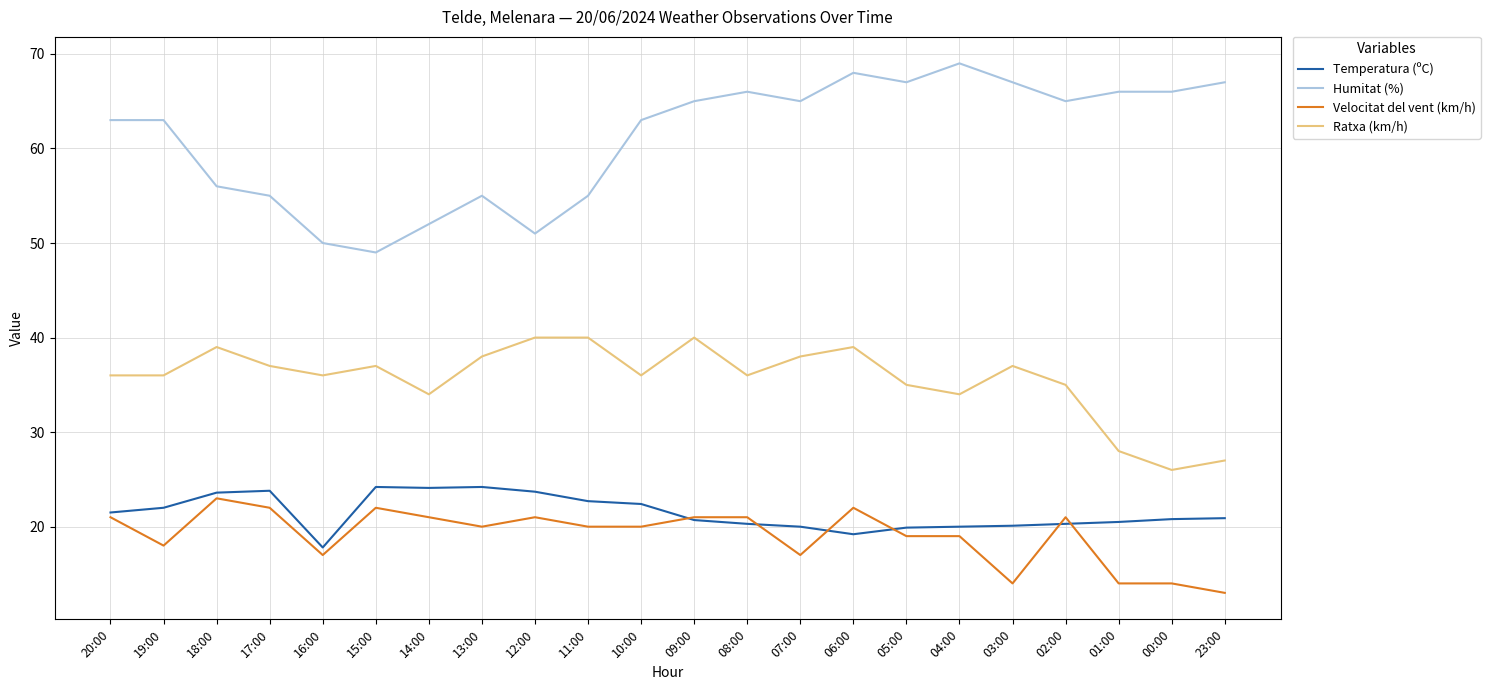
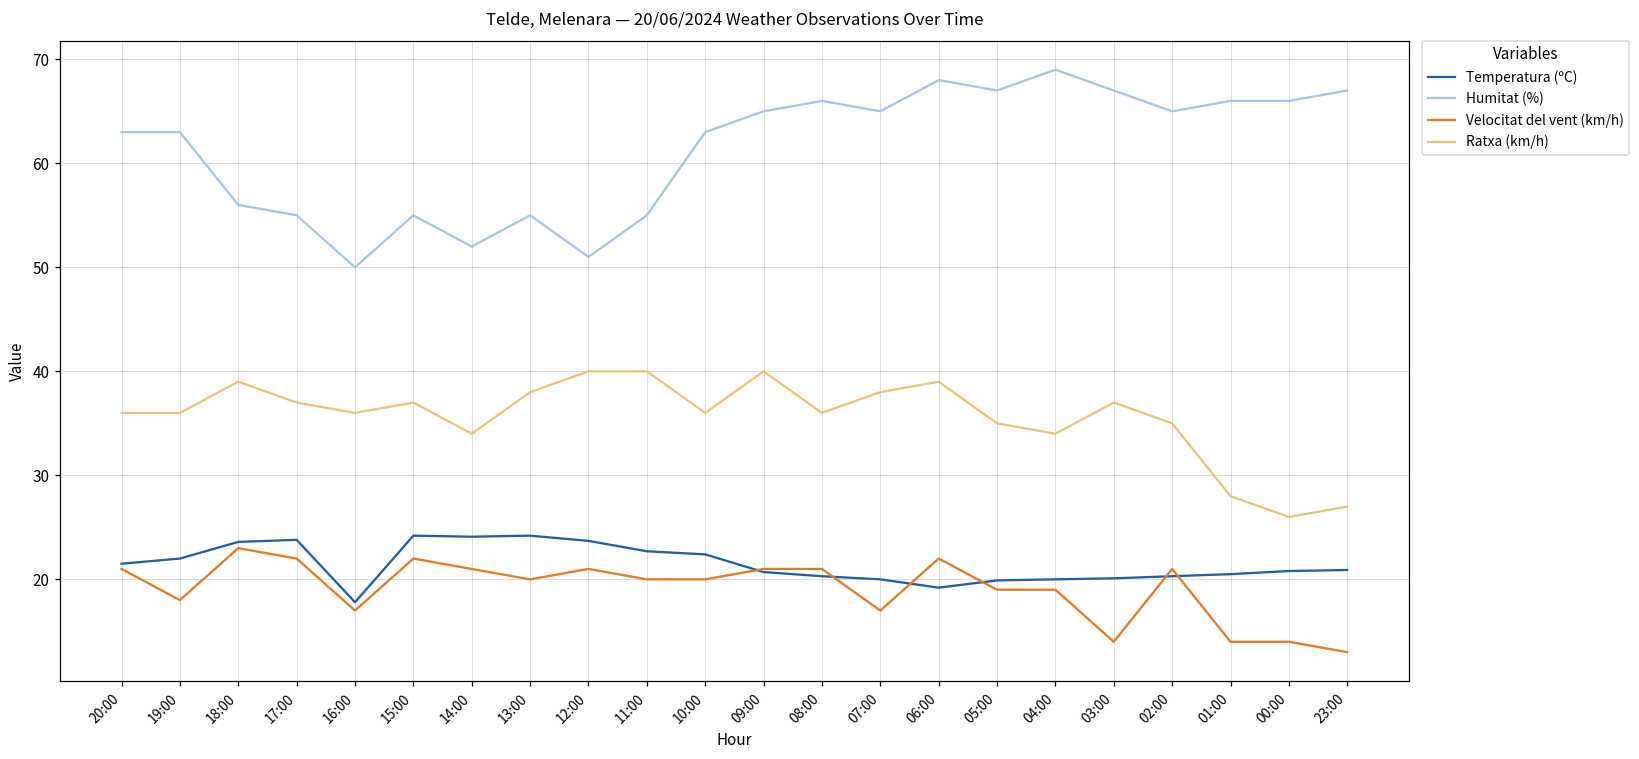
  {
    "Temperatura (ºC)": {
      "20:00": 22,
      "19:00": 22,
      "18:00": 24,
      "17:00": 24,
      "16:00": 18,
      "15:00": 24,
      "14:00": 24,
      "13:00": 24,
      "12:00": 24,
      "11:00": 23,
      "10:00": 22,
      "09:00": 21,
      "08:00": 20,
      "07:00": 20,
      "06:00": 19,
      "05:00": 20,
      "04:00": 20,
      "03:00": 20,
      "02:00": 20,
      "01:00": 21,
      "00:00": 21,
      "23:00": 21
    },
    "Humitat (%)": {
      "20:00": 63,
      "19:00": 63,
      "18:00": 56,
      "17:00": 55,
      "16:00": 50,
-     "15:00": 49,
+     "15:00": 55,
      "14:00": 52,
      "13:00": 55,
      "12:00": 51,
      "11:00": 55,
      "10:00": 63,
      "09:00": 65,
      "08:00": 66,
      "07:00": 65,
      "06:00": 68,
      "05:00": 67,
      "04:00": 69,
      "03:00": 67,
      "02:00": 65,
      "01:00": 66,
      "00:00": 66,
      "23:00": 67
    },
    "Velocitat del vent (km/h)": {
      "20:00": 21,
      "19:00": 18,
      "18:00": 23,
      "17:00": 22,
      "16:00": 17,
      "15:00": 22,
      "14:00": 21,
      "13:00": 20,
      "12:00": 21,
      "11:00": 20,
      "10:00": 20,
      "09:00": 21,
      "08:00": 21,
      "07:00": 17,
      "06:00": 22,
      "05:00": 19,
      "04:00": 19,
      "03:00": 14,
      "02:00": 21,
      "01:00": 14,
      "00:00": 14,
      "23:00": 13
    },
    "Ratxa (km/h)": {
      "20:00": 36,
      "19:00": 36,
      "18:00": 39,
      "17:00": 37,
      "16:00": 36,
      "15:00": 37,
      "14:00": 34,
      "13:00": 38,
      "12:00": 40,
      "11:00": 40,
      "10:00": 36,
      "09:00": 40,
      "08:00": 36,
      "07:00": 38,
      "06:00": 39,
      "05:00": 35,
      "04:00": 34,
      "03:00": 37,
      "02:00": 35,
      "01:00": 28,
      "00:00": 26,
      "23:00": 27
    }
  }
